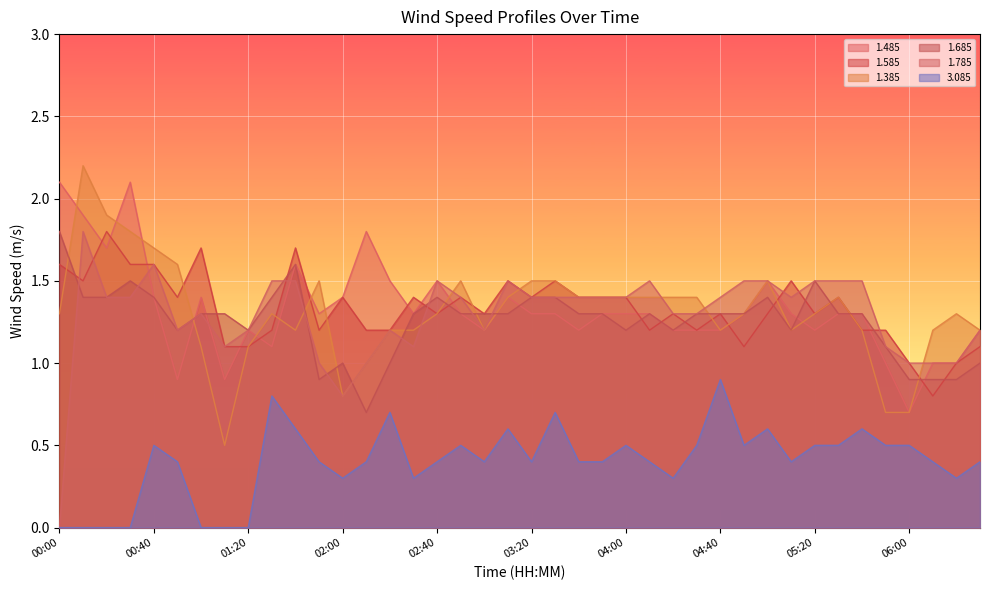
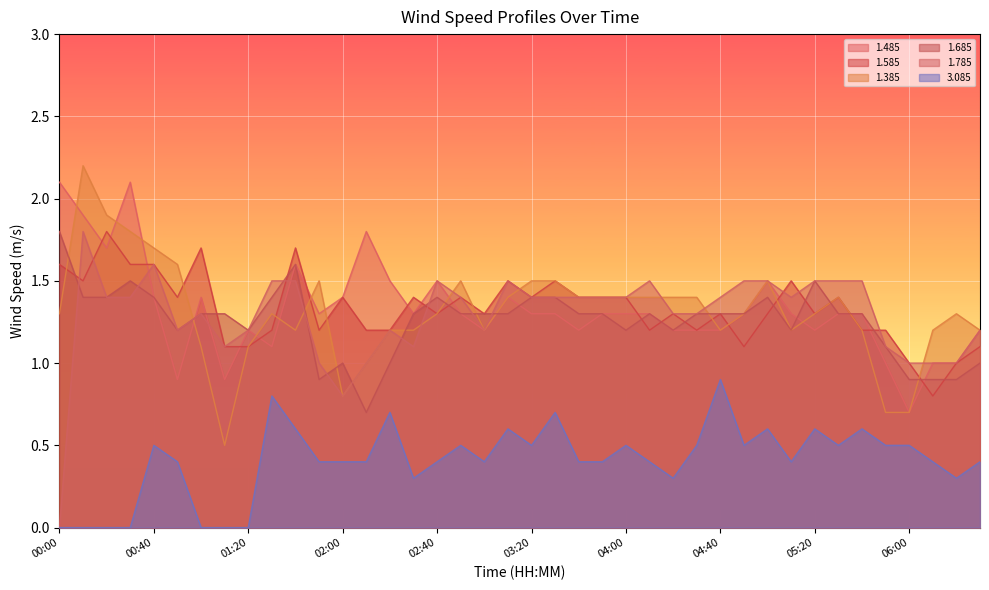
  {
    "3.085": {
      "00:40": 0.5,
      "01:20": 0.0,
-     "02:00": 0.3,
+     "02:00": 0.4,
      "02:40": 0.4,
-     "03:20": 0.4,
+     "03:20": 0.5,
      "04:00": 0.5,
      "04:40": 0.9,
-     "05:20": 0.5,
+     "05:20": 0.6,
      "06:00": 0.5
    }
  }
